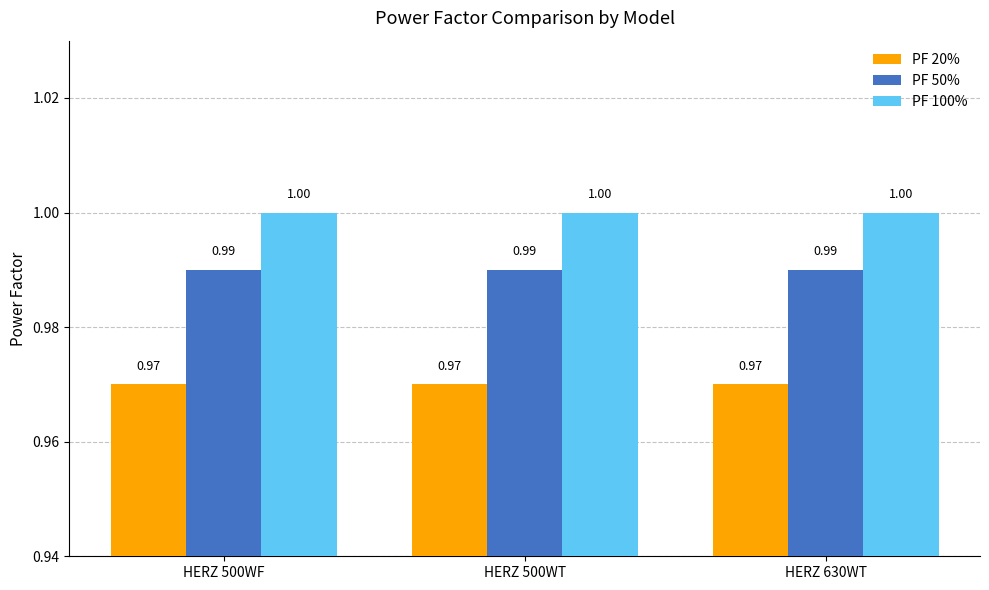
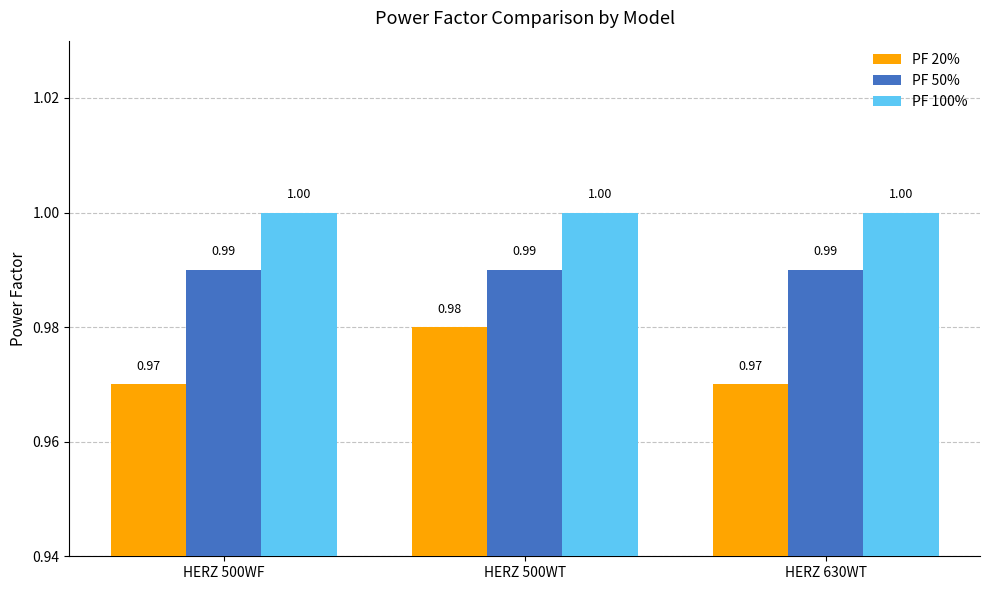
  {
    "PF 20%": {
      "HERZ 500WF": 0.97,
-     "HERZ 500WT": 0.97,
+     "HERZ 500WT": 0.98,
      "HERZ 630WT": 0.97
    },
    "PF 50%": {
      "HERZ 500WF": 0.99,
      "HERZ 500WT": 0.99,
      "HERZ 630WT": 0.99
    },
    "PF 100%": {
      "HERZ 500WF": 1.00,
      "HERZ 500WT": 1.00,
      "HERZ 630WT": 1.00
    }
  }
